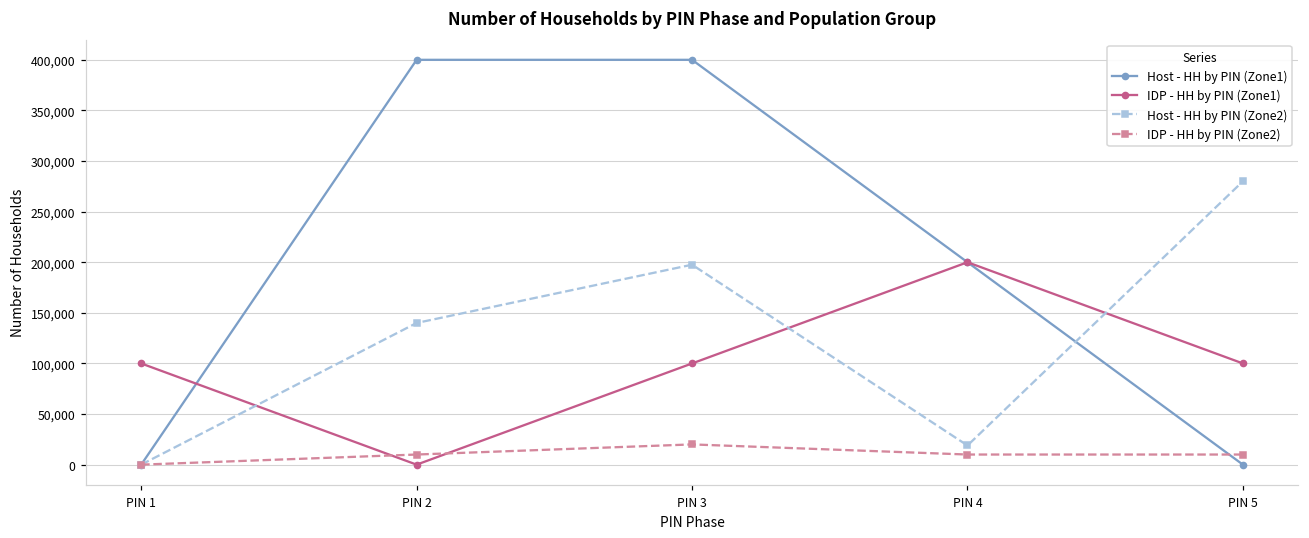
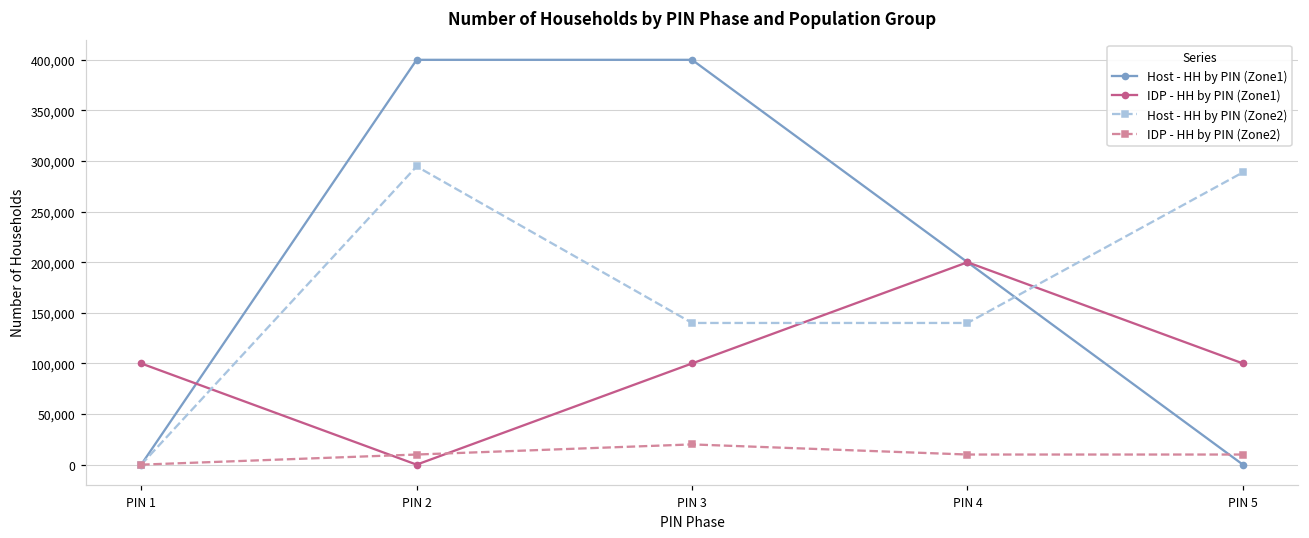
  {
    "Host - HH by PIN (Zone1)": {
      "PIN 2": "400,000",
      "PIN 3": "400,000",
      "PIN 5": "0"
    },
    "Host - HH by PIN (Zone2)": {
-     "PIN 2": "140,000",
-     "PIN 3": "200,000",
-     "PIN 4": "20,000",
-     "PIN 5": "280,000"
+     "PIN 2": "290,000",
+     "PIN 3": "140,000",
+     "PIN 4": "140,000",
+     "PIN 5": "290,000"
    }
  }
